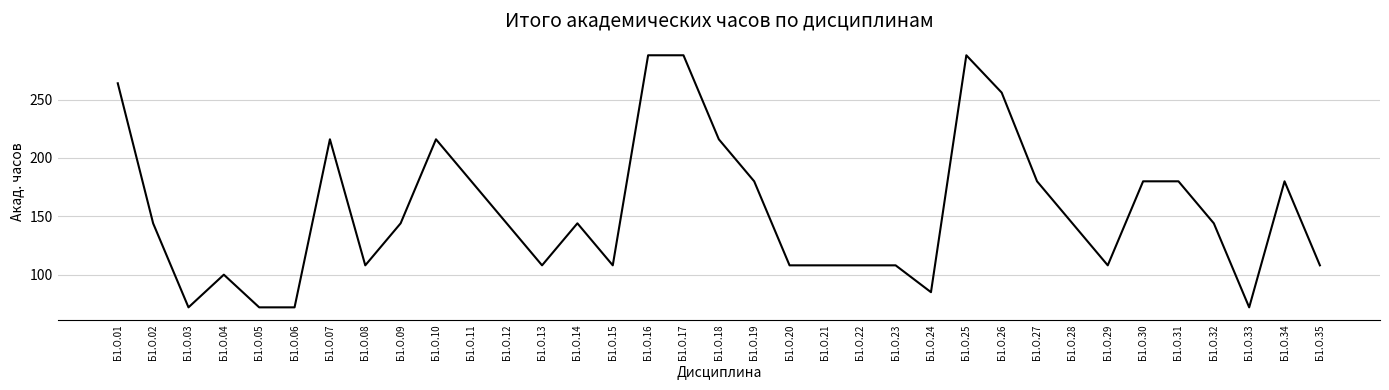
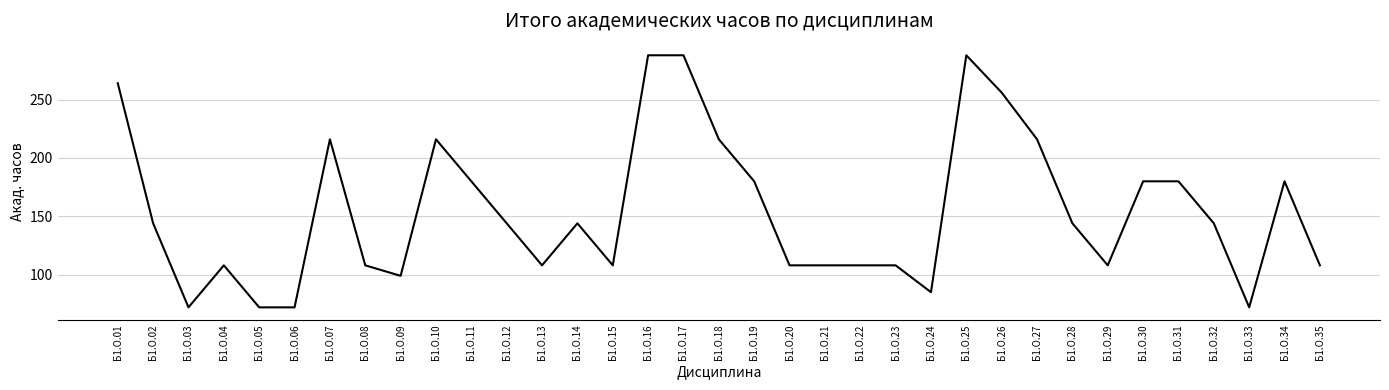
  {
    "Б1.О.01": 264,
    "Б1.О.02": 144,
    "Б1.О.03": 72,
-   "Б1.О.04": 100,
+   "Б1.О.04": 108,
    "Б1.О.05": 72,
    "Б1.О.06": 72,
    "Б1.О.07": 216,
    "Б1.О.08": 108,
-   "Б1.О.09": 144,
+   "Б1.О.09": 99,
    "Б1.О.10": 216,
    "Б1.О.11": 180,
    "Б1.О.12": 144,
    "Б1.О.13": 108,
    "Б1.О.14": 144,
    "Б1.О.15": 108,
    "Б1.О.16": 288,
    "Б1.О.17": 288,
    "Б1.О.18": 216,
    "Б1.О.19": 180,
    "Б1.О.20": 108,
    "Б1.О.21": 108,
    "Б1.О.22": 108,
    "Б1.О.23": 108,
    "Б1.О.24": 85,
    "Б1.О.25": 288,
    "Б1.О.26": 256,
-   "Б1.О.27": 180,
+   "Б1.О.27": 216,
    "Б1.О.28": 144,
    "Б1.О.29": 108,
    "Б1.О.30": 180,
    "Б1.О.31": 180,
    "Б1.О.32": 144,
    "Б1.О.33": 72,
    "Б1.О.34": 180,
    "Б1.О.35": 108
  }
